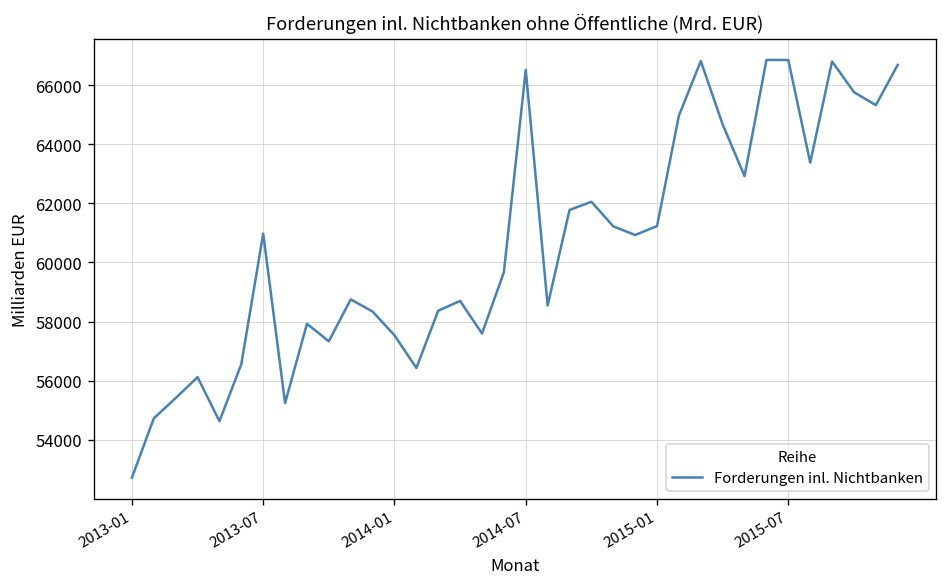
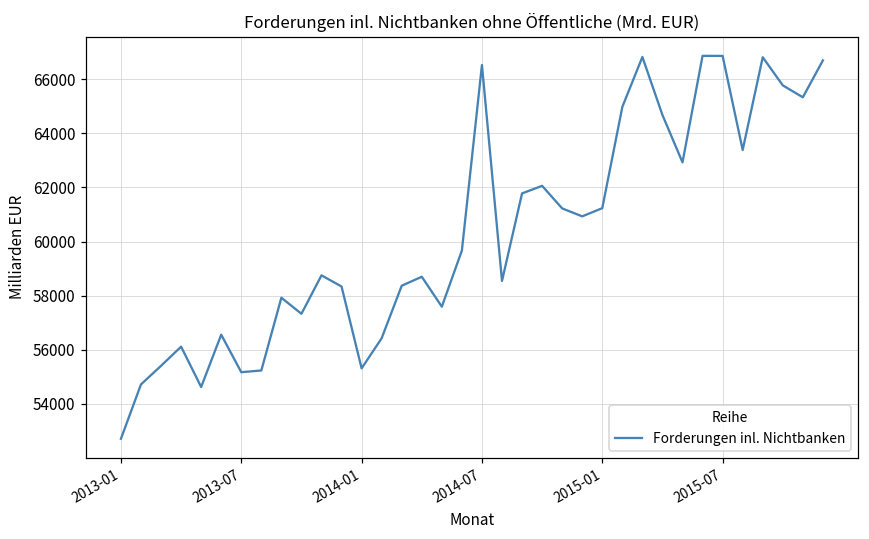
  {
    "2013-01": 52700,
-   "2013-07": 61000,
-   "2014-01": 57500,
+   "2013-07": 55200,
+   "2014-01": 55300,
    "2014-07": 66500,
    "2015-01": 61200,
    "2015-07": 66900
  }
